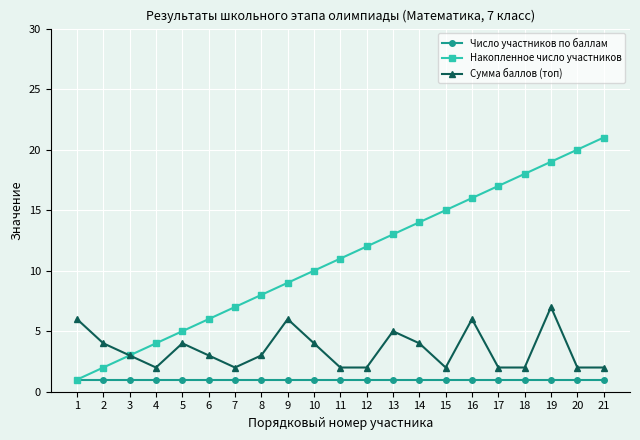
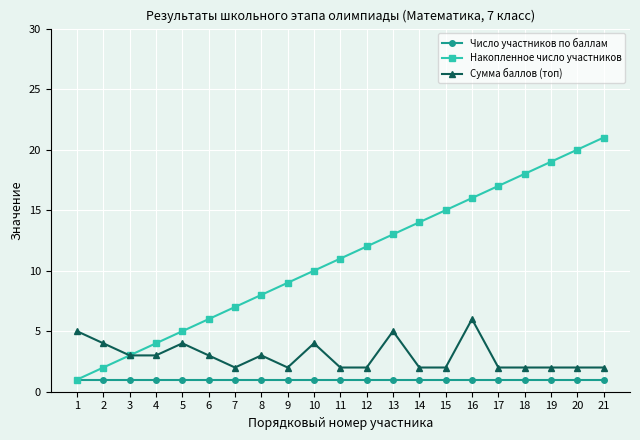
  {
    "Сумма баллов (топ)": {
-     "1": 6,
+     "1": 5,
      "2": 4,
-     "4": 2,
+     "4": 3,
      "5": 4,
      "6": 3,
      "7": 2,
      "8": 3,
-     "9": 6,
+     "9": 2,
      "10": 4,
      "11": 2,
      "12": 2,
      "13": 5,
-     "14": 4,
+     "14": 2,
      "15": 2,
      "16": 6,
      "17": 2,
      "18": 2,
-     "19": 7,
+     "19": 2,
      "20": 2,
      "21": 2
    }
  }
